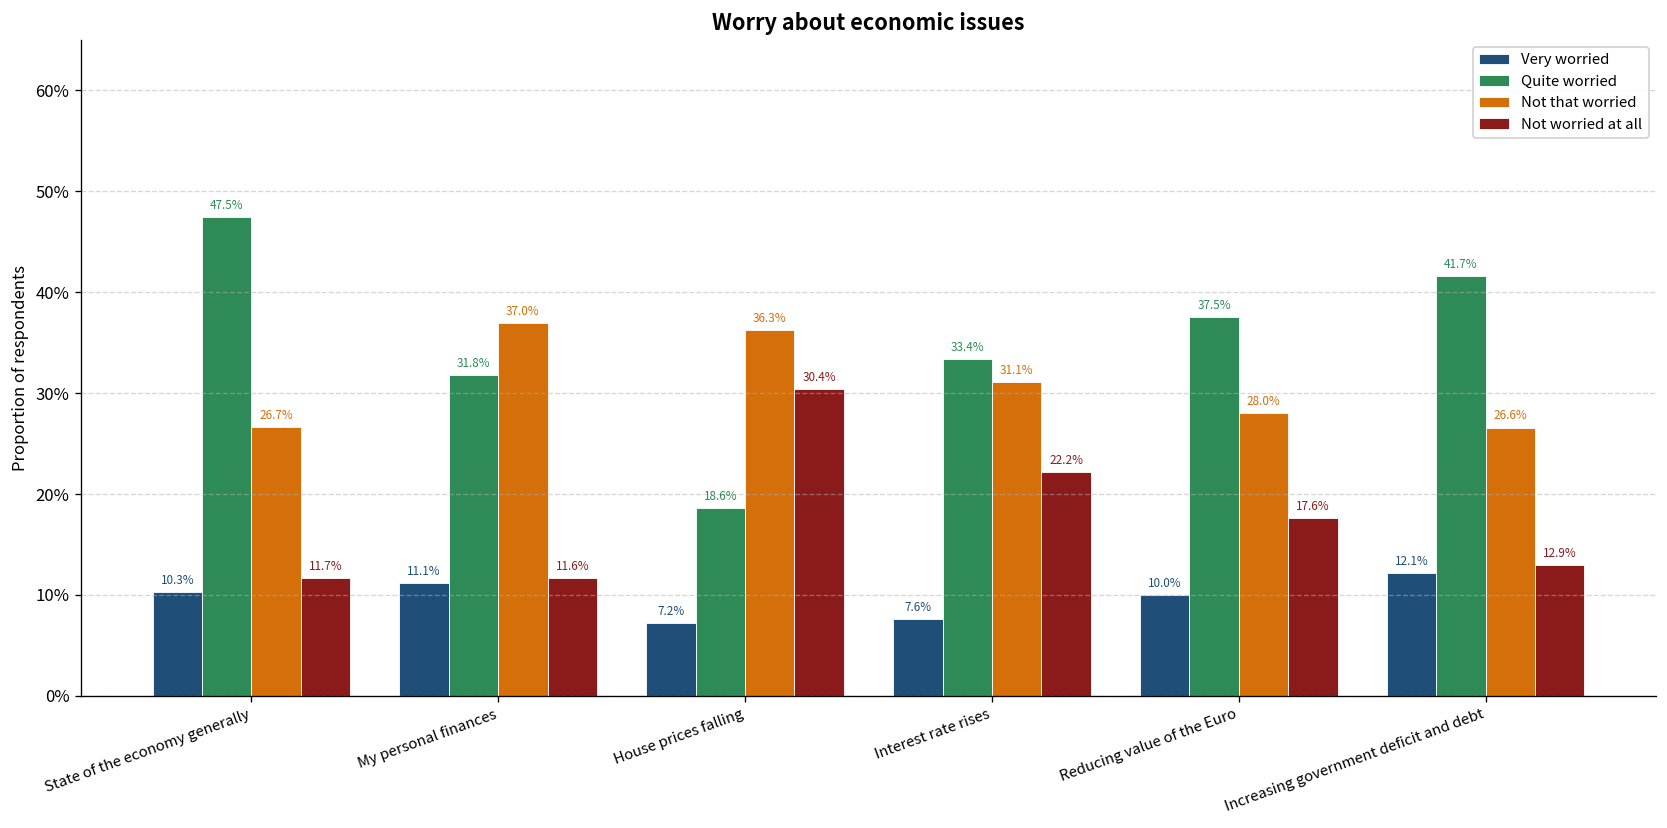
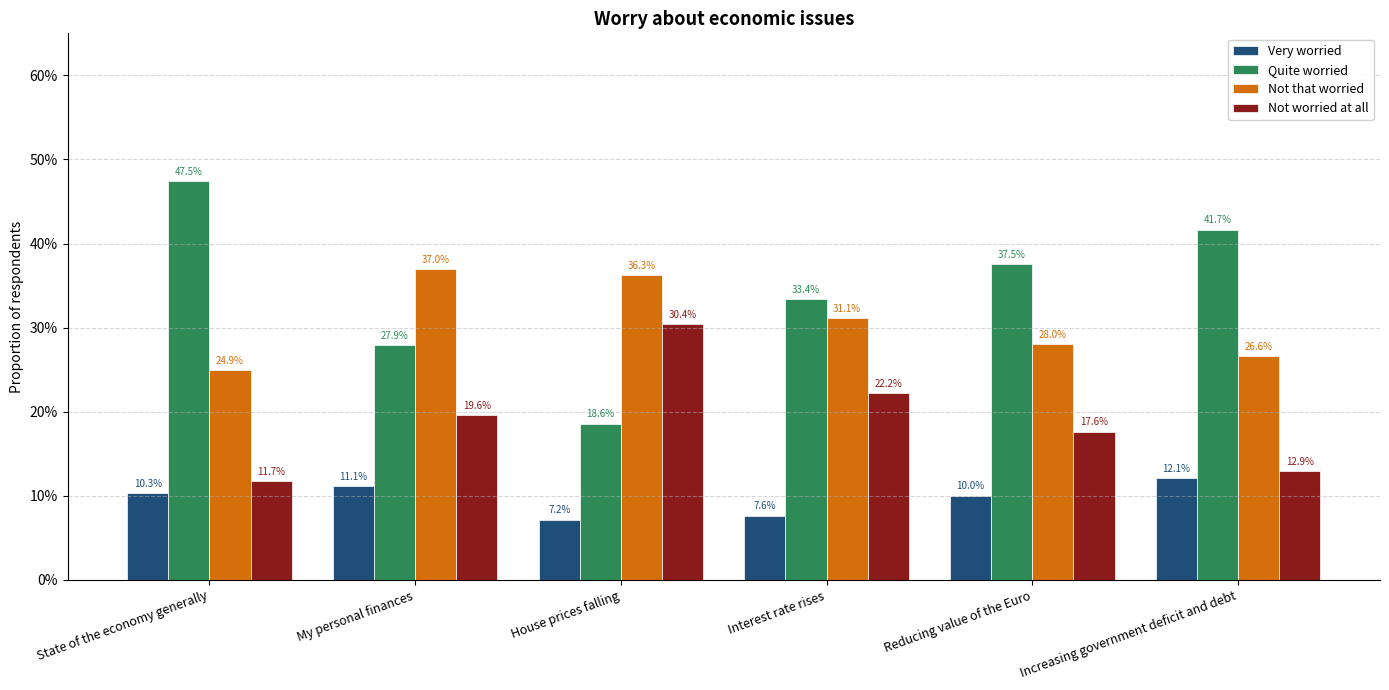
  {
    "Very worried": {
      "State of the economy generally": "10.3%",
      "My personal finances": "11.1%",
      "House prices falling": "7.2%",
      "Interest rate rises": "7.6%",
      "Reducing value of the Euro": "10.0%",
      "Increasing government deficit and debt": "12.1%"
    },
    "Quite worried": {
      "State of the economy generally": "47.5%",
-     "My personal finances": "31.8%",
+     "My personal finances": "27.9%",
      "House prices falling": "18.6%",
      "Interest rate rises": "33.4%",
      "Reducing value of the Euro": "37.5%",
      "Increasing government deficit and debt": "41.7%"
    },
    "Not that worried": {
-     "State of the economy generally": "26.7%",
+     "State of the economy generally": "24.9%",
      "My personal finances": "37.0%",
      "House prices falling": "36.3%",
      "Interest rate rises": "31.1%",
      "Reducing value of the Euro": "28.0%",
      "Increasing government deficit and debt": "26.6%"
    },
    "Not worried at all": {
      "State of the economy generally": "11.7%",
-     "My personal finances": "11.6%",
+     "My personal finances": "19.6%",
      "House prices falling": "30.4%",
      "Interest rate rises": "22.2%",
      "Reducing value of the Euro": "17.6%",
      "Increasing government deficit and debt": "12.9%"
    }
  }
